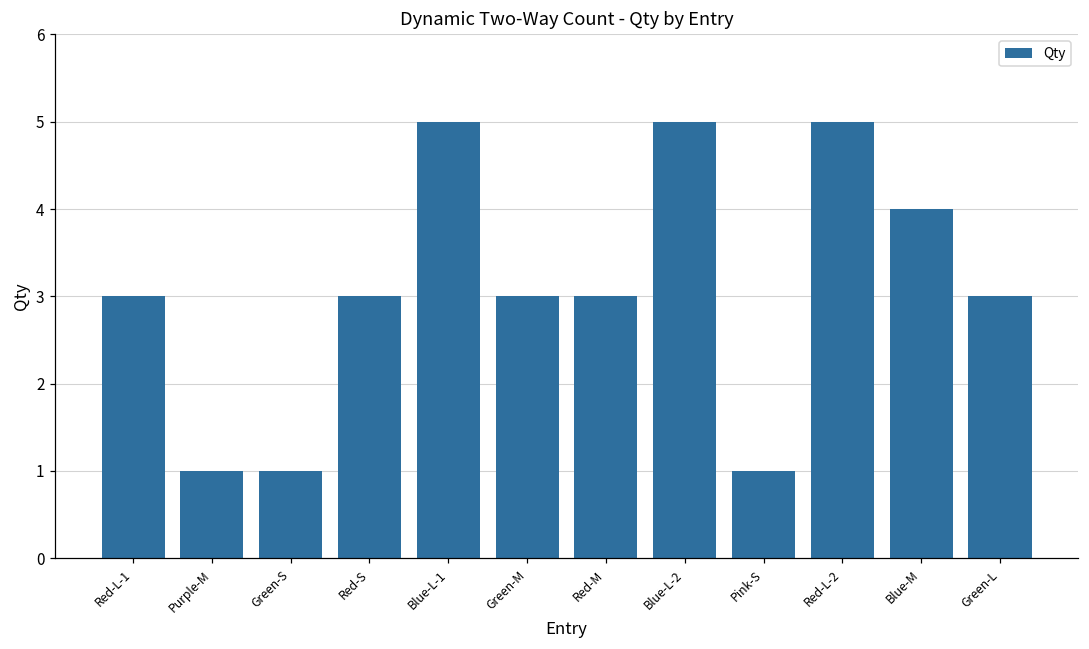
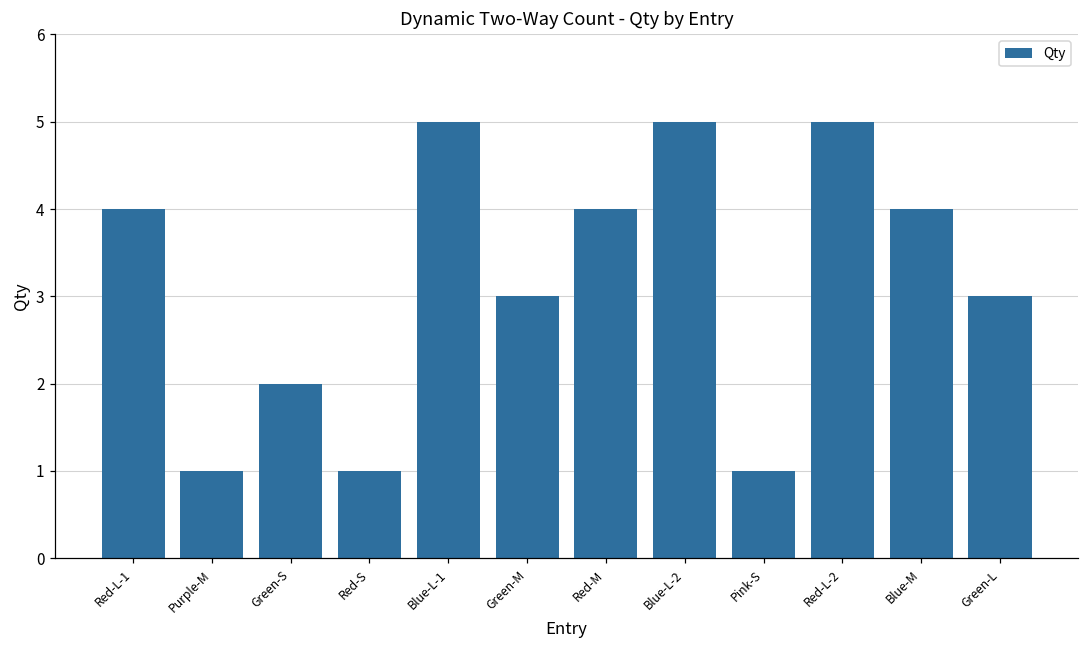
  {
-   "Red-L-1": 3,
+   "Red-L-1": 4,
    "Purple-M": 1,
-   "Green-S": 1,
-   "Red-S": 3,
+   "Green-S": 2,
+   "Red-S": 1,
    "Blue-L-1": 5,
    "Green-M": 3,
-   "Red-M": 3,
+   "Red-M": 4,
    "Blue-L-2": 5,
    "Pink-S": 1,
    "Red-L-2": 5,
    "Blue-M": 4,
    "Green-L": 3
  }
